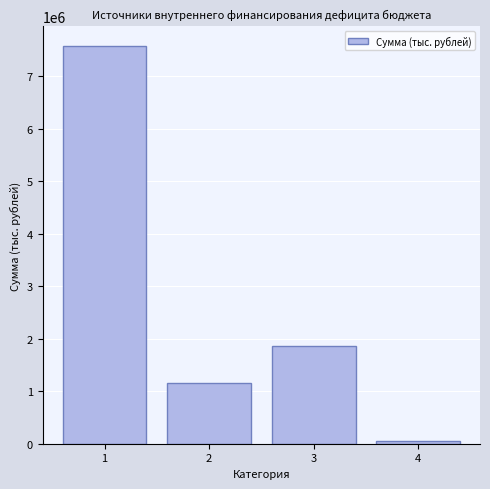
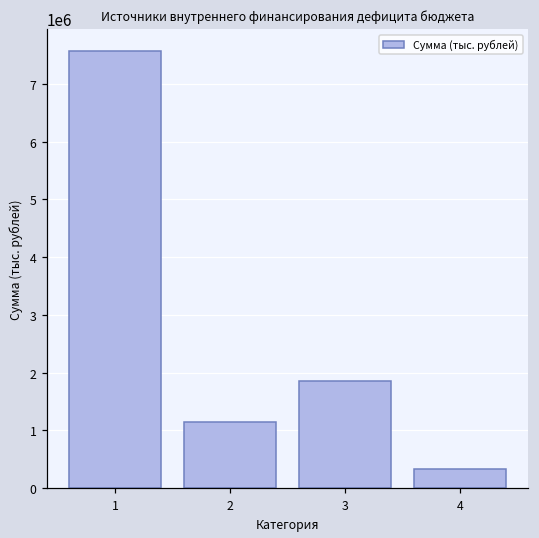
  {
    "1": 7600000,
    "2": 1200000,
    "3": 1900000,
-   "4": 100000
+   "4": 300000
  }
